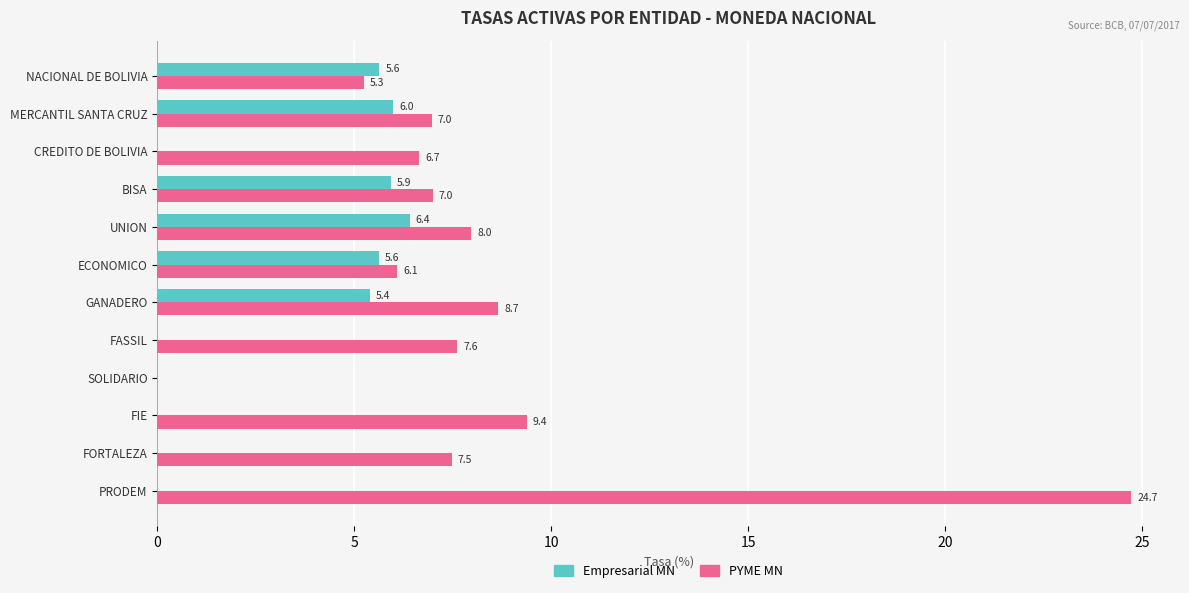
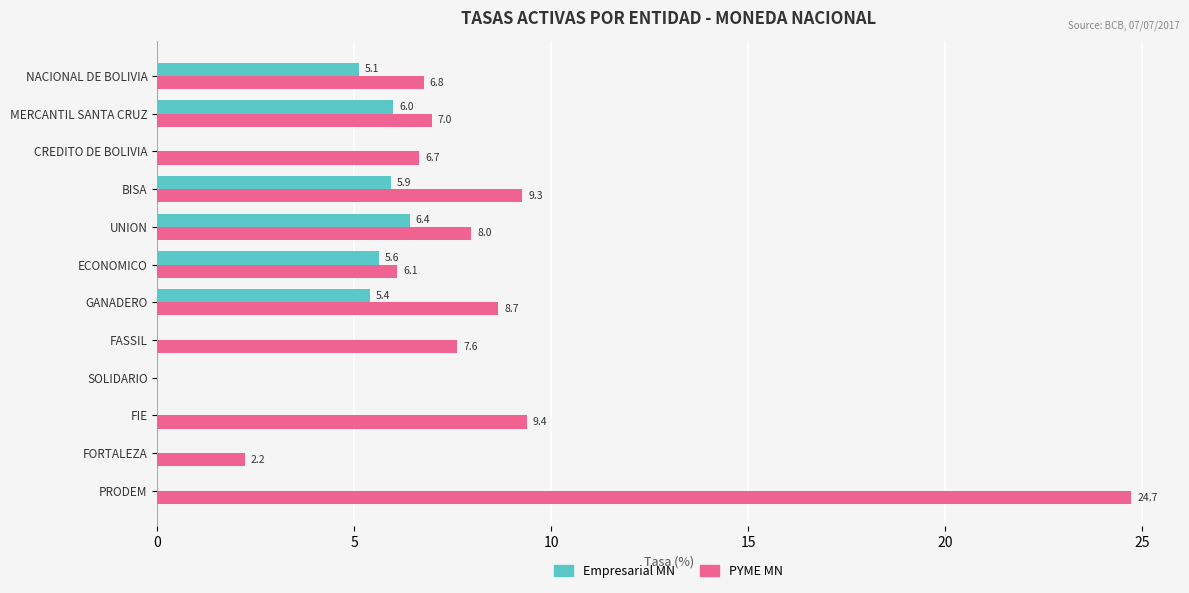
  {
    "Empresarial MN": {
-     "NACIONAL DE BOLIVIA": 5.6,
+     "NACIONAL DE BOLIVIA": 5.1,
      "MERCANTIL SANTA CRUZ": 6.0,
      "BISA": 5.9,
      "UNION": 6.4,
      "ECONOMICO": 5.6,
      "GANADERO": 5.4
    },
    "PYME MN": {
-     "NACIONAL DE BOLIVIA": 5.3,
+     "NACIONAL DE BOLIVIA": 6.8,
      "MERCANTIL SANTA CRUZ": 7.0,
      "CREDITO DE BOLIVIA": 6.7,
-     "BISA": 7.0,
+     "BISA": 9.3,
      "UNION": 8.0,
      "ECONOMICO": 6.1,
      "GANADERO": 8.7,
      "FASSIL": 7.6,
      "FIE": 9.4,
-     "FORTALEZA": 7.5,
+     "FORTALEZA": 2.2,
      "PRODEM": 24.7
    }
  }
